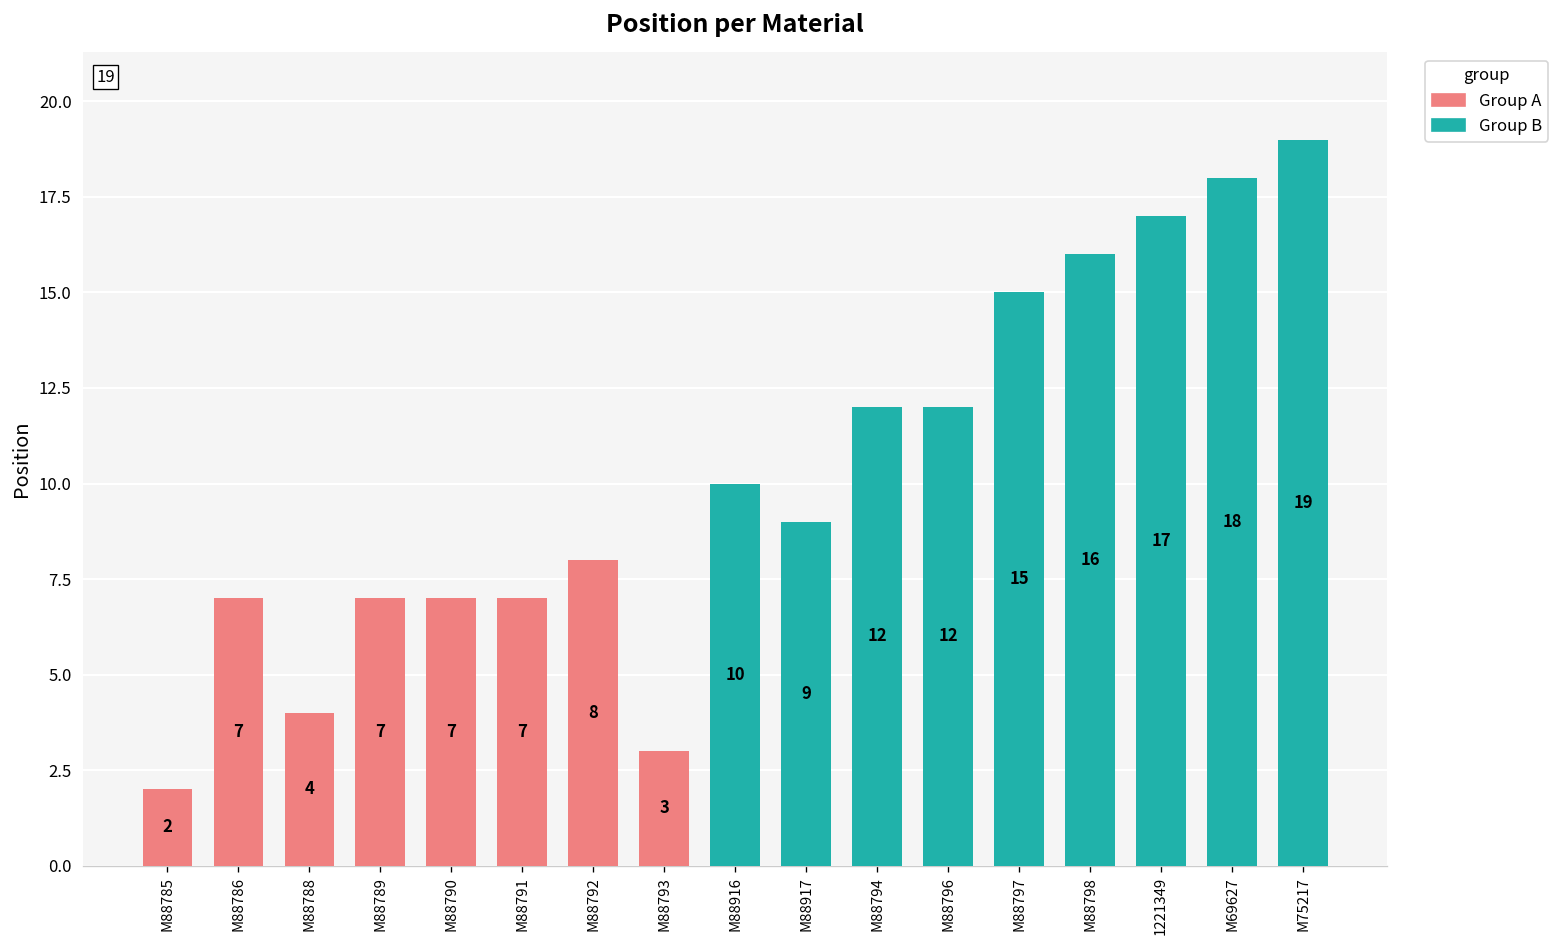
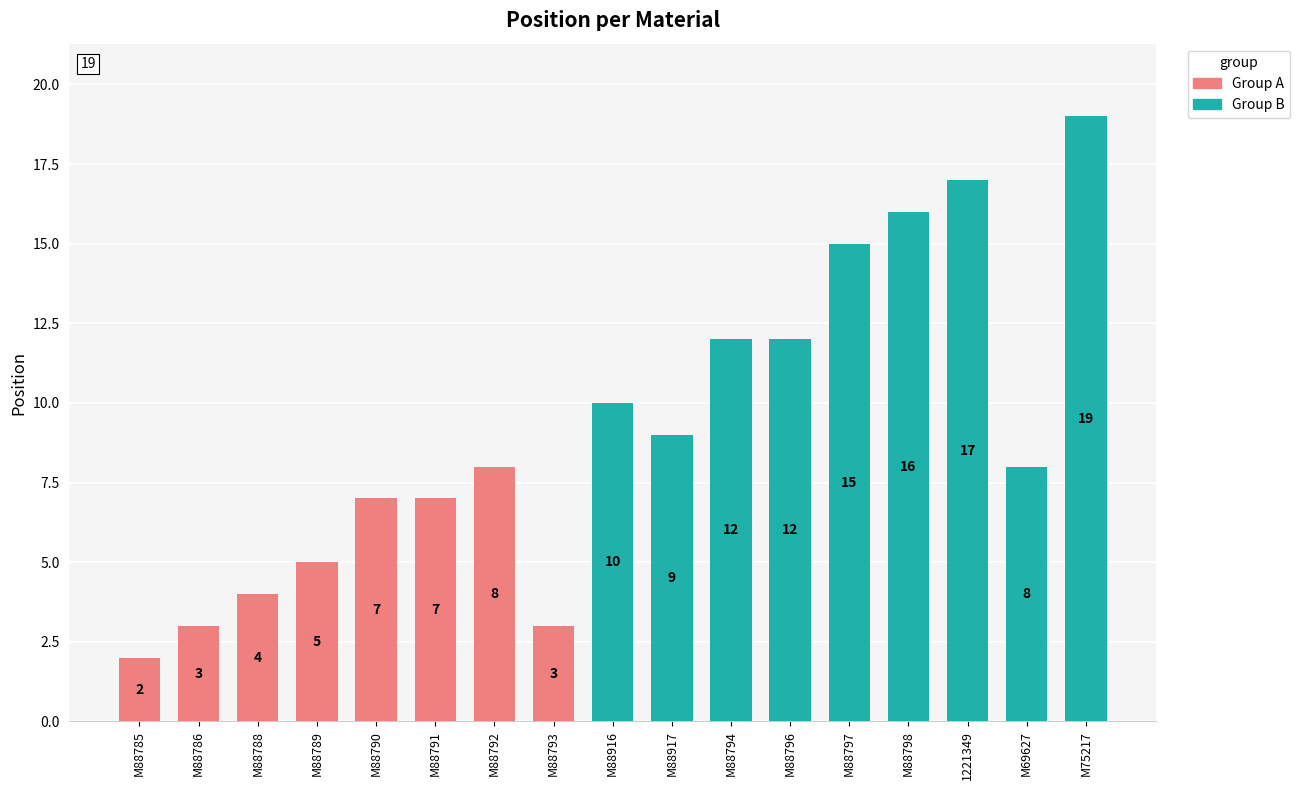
  {
    "Group A": {
      "M88785": 2,
-     "M88786": 7,
+     "M88786": 3,
      "M88788": 4,
-     "M88789": 7,
+     "M88789": 5,
      "M88790": 7,
      "M88791": 7,
      "M88792": 8,
      "M88793": 3
    },
    "Group B": {
      "M88916": 10,
      "M88917": 9,
      "M88794": 12,
      "M88796": 12,
      "M88797": 15,
      "M88798": 16,
      "1221349": 17,
-     "M69627": 18,
+     "M69627": 8,
      "M75217": 19
    }
  }
